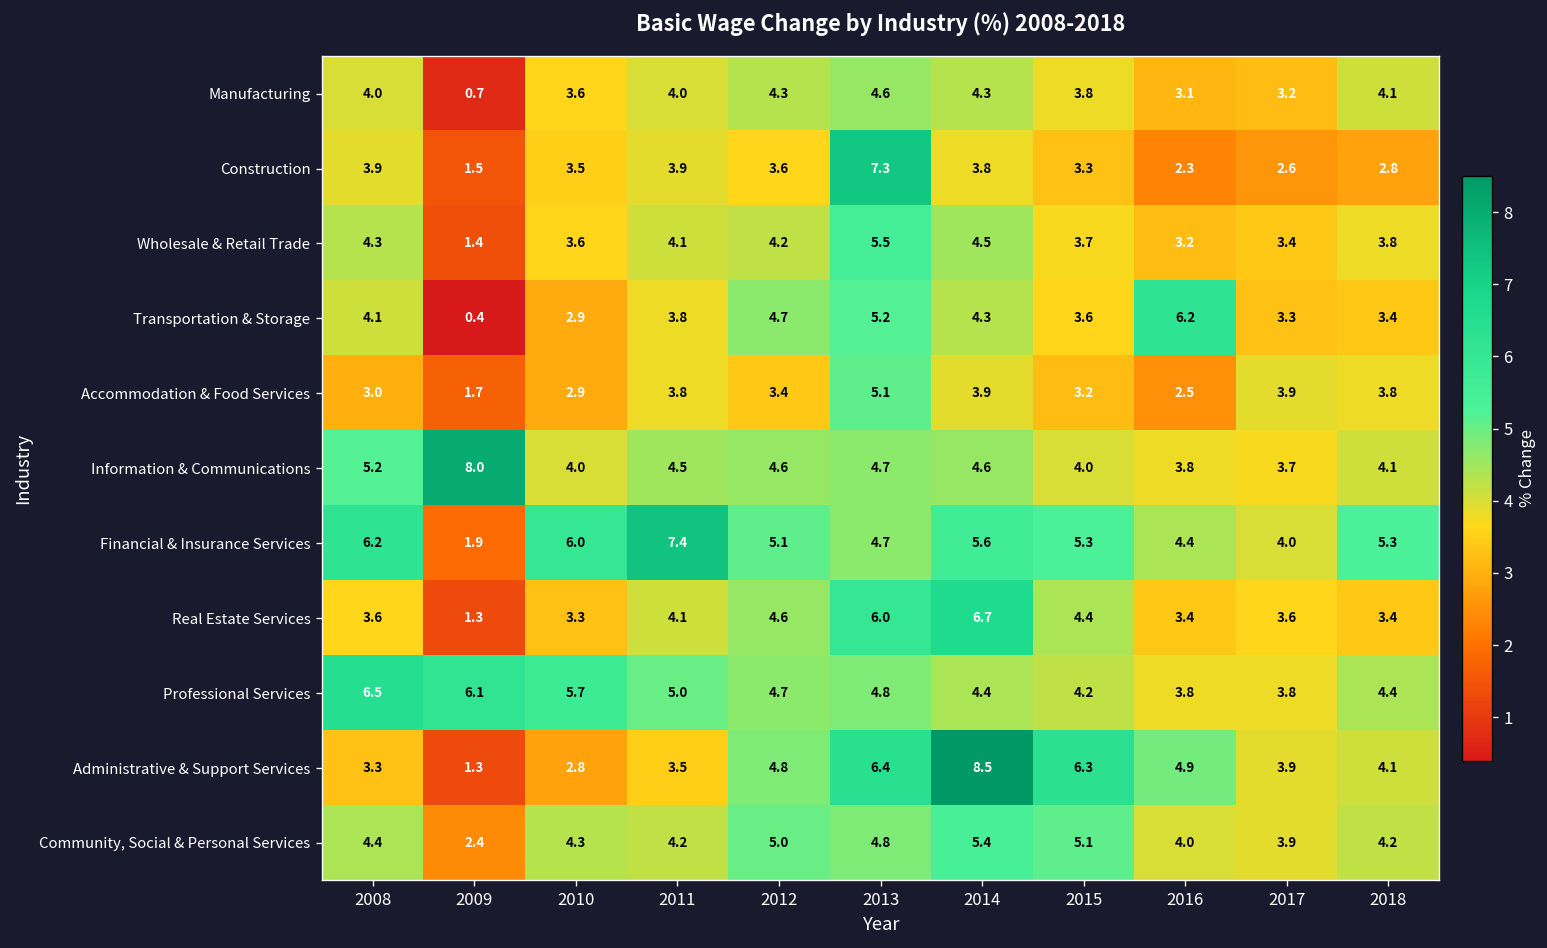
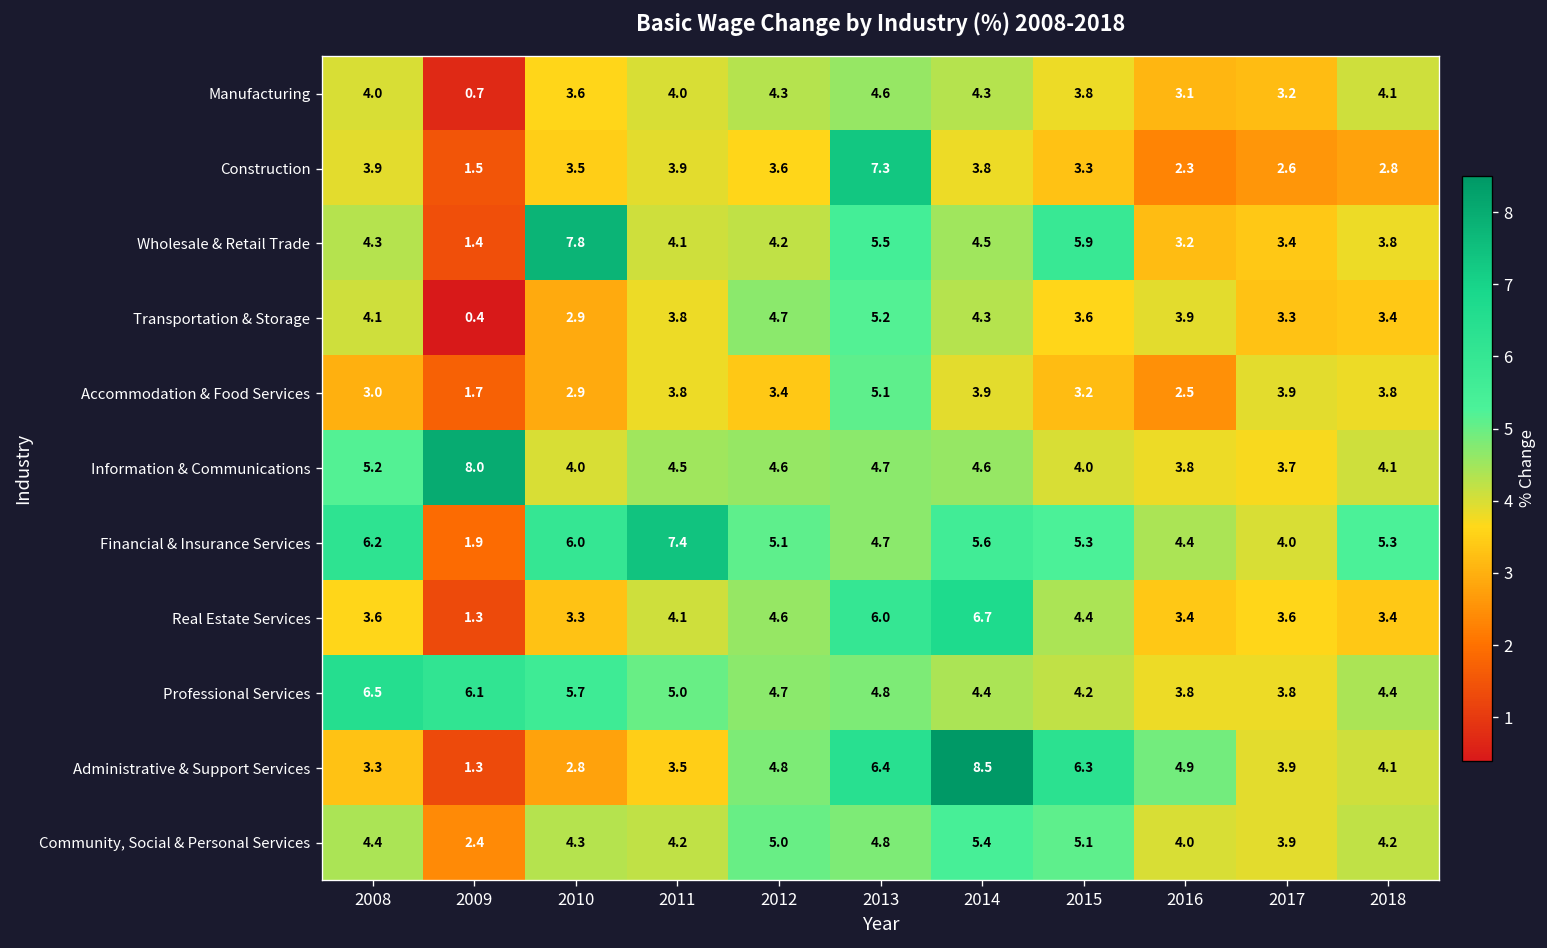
  {
    "Manufacturing": {
      "2008": 4.0,
      "2009": 0.7,
      "2010": 3.6,
      "2011": 4.0,
      "2012": 4.3,
      "2013": 4.6,
      "2014": 4.3,
      "2015": 3.8,
      "2016": 3.1,
      "2017": 3.2,
      "2018": 4.1
    },
    "Construction": {
      "2008": 3.9,
      "2009": 1.5,
      "2010": 3.5,
      "2011": 3.9,
      "2012": 3.6,
      "2013": 7.3,
      "2014": 3.8,
      "2015": 3.3,
      "2016": 2.3,
      "2017": 2.6,
      "2018": 2.8
    },
    "Wholesale & Retail Trade": {
      "2008": 4.3,
      "2009": 1.4,
-     "2010": 3.6,
+     "2010": 7.8,
      "2011": 4.1,
      "2012": 4.2,
      "2013": 5.5,
      "2014": 4.5,
-     "2015": 3.7,
+     "2015": 5.9,
      "2016": 3.2,
      "2017": 3.4,
      "2018": 3.8
    },
    "Transportation & Storage": {
      "2008": 4.1,
      "2009": 0.4,
      "2010": 2.9,
      "2011": 3.8,
      "2012": 4.7,
      "2013": 5.2,
      "2014": 4.3,
      "2015": 3.6,
-     "2016": 6.2,
+     "2016": 3.9,
      "2017": 3.3,
      "2018": 3.4
    },
    "Accommodation & Food Services": {
      "2008": 3.0,
      "2009": 1.7,
      "2010": 2.9,
      "2011": 3.8,
      "2012": 3.4,
      "2013": 5.1,
      "2014": 3.9,
      "2015": 3.2,
      "2016": 2.5,
      "2017": 3.9,
      "2018": 3.8
    },
    "Information & Communications": {
      "2008": 5.2,
      "2009": 8.0,
      "2010": 4.0,
      "2011": 4.5,
      "2012": 4.6,
      "2013": 4.7,
      "2014": 4.6,
      "2015": 4.0,
      "2016": 3.8,
      "2017": 3.7,
      "2018": 4.1
    },
    "Financial & Insurance Services": {
      "2008": 6.2,
      "2009": 1.9,
      "2010": 6.0,
      "2011": 7.4,
      "2012": 5.1,
      "2013": 4.7,
      "2014": 5.6,
      "2015": 5.3,
      "2016": 4.4,
      "2017": 4.0,
      "2018": 5.3
    },
    "Real Estate Services": {
      "2008": 3.6,
      "2009": 1.3,
      "2010": 3.3,
      "2011": 4.1,
      "2012": 4.6,
      "2013": 6.0,
      "2014": 6.7,
      "2015": 4.4,
      "2016": 3.4,
      "2017": 3.6,
      "2018": 3.4
    },
    "Professional Services": {
      "2008": 6.5,
      "2009": 6.1,
      "2010": 5.7,
      "2011": 5.0,
      "2012": 4.7,
      "2013": 4.8,
      "2014": 4.4,
      "2015": 4.2,
      "2016": 3.8,
      "2017": 3.8,
      "2018": 4.4
    },
    "Administrative & Support Services": {
      "2008": 3.3,
      "2009": 1.3,
      "2010": 2.8,
      "2011": 3.5,
      "2012": 4.8,
      "2013": 6.4,
      "2014": 8.5,
      "2015": 6.3,
      "2016": 4.9,
      "2017": 3.9,
      "2018": 4.1
    },
    "Community, Social & Personal Services": {
      "2008": 4.4,
      "2009": 2.4,
      "2010": 4.3,
      "2011": 4.2,
      "2012": 5.0,
      "2013": 4.8,
      "2014": 5.4,
      "2015": 5.1,
      "2016": 4.0,
      "2017": 3.9,
      "2018": 4.2
    }
  }
